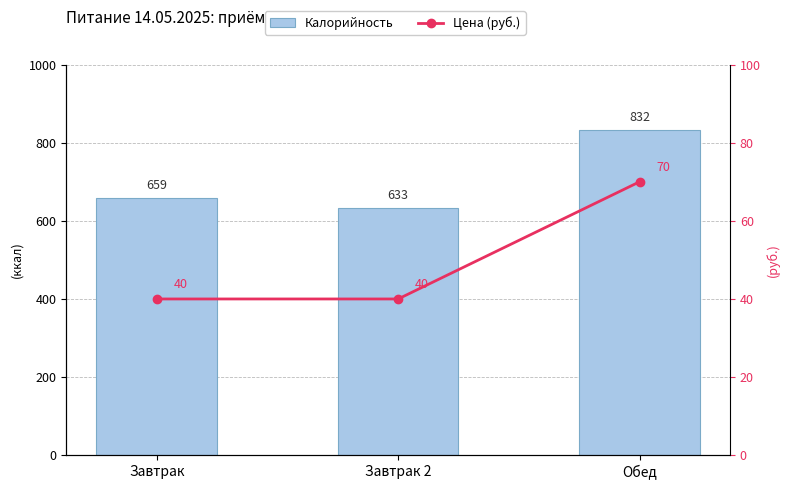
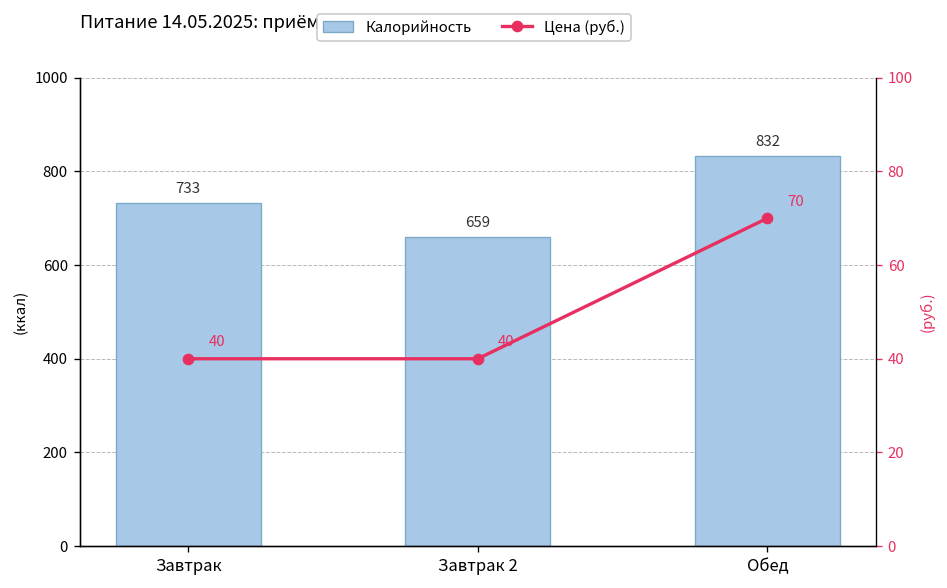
  {
    "Калорийность": {
-     "Завтрак": 659,
-     "Завтрак 2": 633,
+     "Завтрак": 733,
+     "Завтрак 2": 659,
      "Обед": 832
    },
    "Цена (руб.)": {
      "Завтрак": 40,
      "Завтрак 2": 40,
      "Обед": 70
    }
  }
